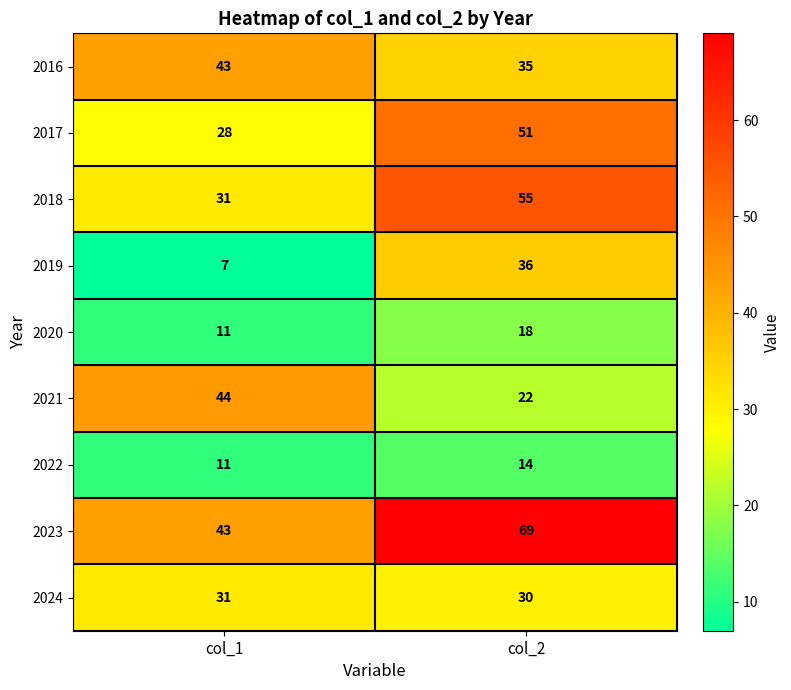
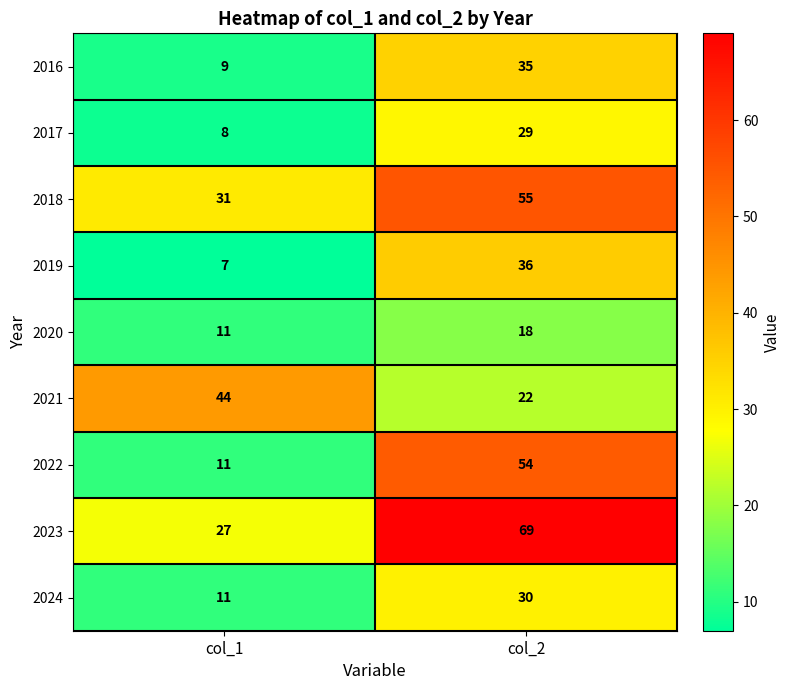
  {
    "2016": {
-     "col_1": 43,
+     "col_1": 9,
      "col_2": 35
    },
    "2017": {
-     "col_1": 28,
-     "col_2": 51
+     "col_1": 8,
+     "col_2": 29
    },
    "2018": {
      "col_1": 31,
      "col_2": 55
    },
    "2019": {
      "col_1": 7,
      "col_2": 36
    },
    "2020": {
      "col_1": 11,
      "col_2": 18
    },
    "2021": {
      "col_1": 44,
      "col_2": 22
    },
    "2022": {
      "col_1": 11,
-     "col_2": 14
+     "col_2": 54
    },
    "2023": {
-     "col_1": 43,
+     "col_1": 27,
      "col_2": 69
    },
    "2024": {
-     "col_1": 31,
+     "col_1": 11,
      "col_2": 30
    }
  }
